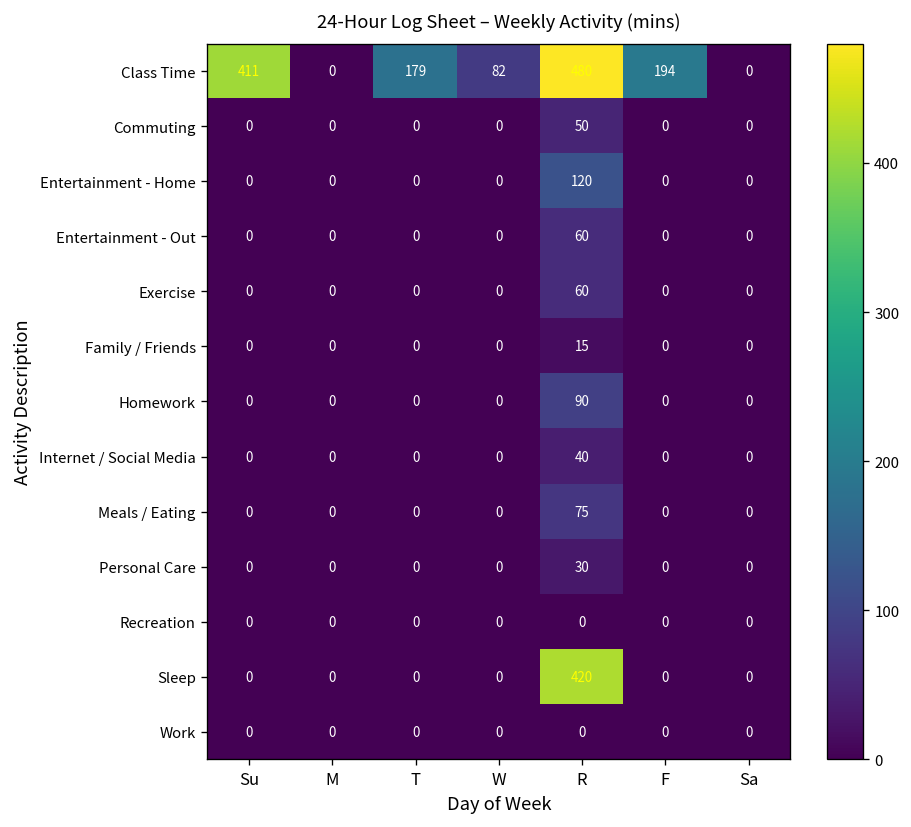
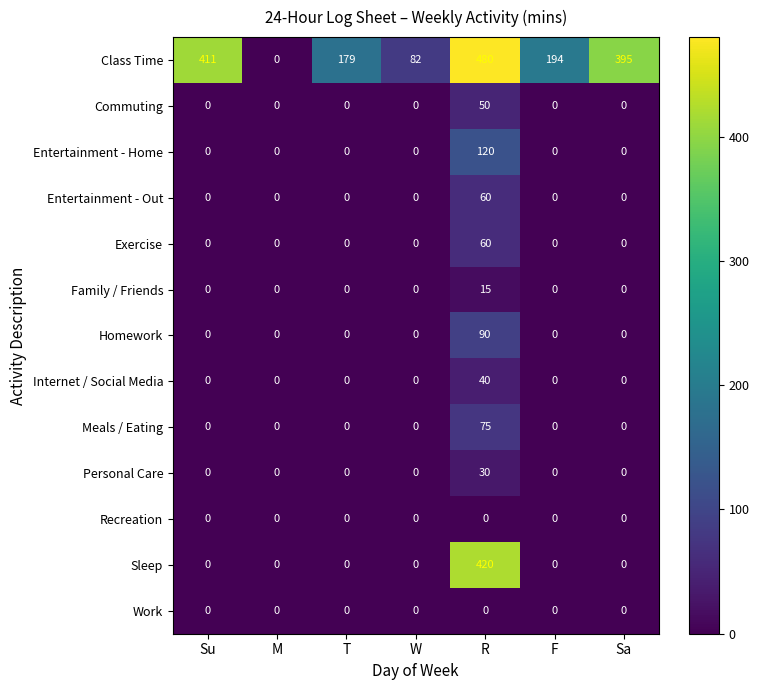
  {
    "Class Time": {
      "Su": 411,
      "M": 0,
      "T": 179,
      "W": 82,
      "F": 194,
-     "Sa": 0
+     "Sa": 395
    },
    "Commuting": {
      "Su": 0,
      "M": 0,
      "T": 0,
      "W": 0,
      "R": 50,
      "F": 0,
      "Sa": 0
    },
    "Entertainment - Home": {
      "Su": 0,
      "M": 0,
      "T": 0,
      "W": 0,
      "R": 120,
      "F": 0,
      "Sa": 0
    },
    "Entertainment - Out": {
      "Su": 0,
      "M": 0,
      "T": 0,
      "W": 0,
      "R": 60,
      "F": 0,
      "Sa": 0
    },
    "Exercise": {
      "Su": 0,
      "M": 0,
      "T": 0,
      "W": 0,
      "R": 60,
      "F": 0,
      "Sa": 0
    },
    "Family / Friends": {
      "Su": 0,
      "M": 0,
      "T": 0,
      "W": 0,
      "R": 15,
      "F": 0,
      "Sa": 0
    },
    "Homework": {
      "Su": 0,
      "M": 0,
      "T": 0,
      "W": 0,
      "R": 90,
      "F": 0,
      "Sa": 0
    },
    "Internet / Social Media": {
      "Su": 0,
      "M": 0,
      "T": 0,
      "W": 0,
      "R": 40,
      "F": 0,
      "Sa": 0
    },
    "Meals / Eating": {
      "Su": 0,
      "M": 0,
      "T": 0,
      "W": 0,
      "R": 75,
      "F": 0,
      "Sa": 0
    },
    "Personal Care": {
      "Su": 0,
      "M": 0,
      "T": 0,
      "W": 0,
      "R": 30,
      "F": 0,
      "Sa": 0
    },
    "Recreation": {
      "Su": 0,
      "M": 0,
      "T": 0,
      "W": 0,
      "R": 0,
      "F": 0,
      "Sa": 0
    },
    "Sleep": {
      "Su": 0,
      "M": 0,
      "T": 0,
      "W": 0,
      "R": 420,
      "F": 0,
      "Sa": 0
    },
    "Work": {
      "Su": 0,
      "M": 0,
      "T": 0,
      "W": 0,
      "R": 0,
      "F": 0,
      "Sa": 0
    }
  }
